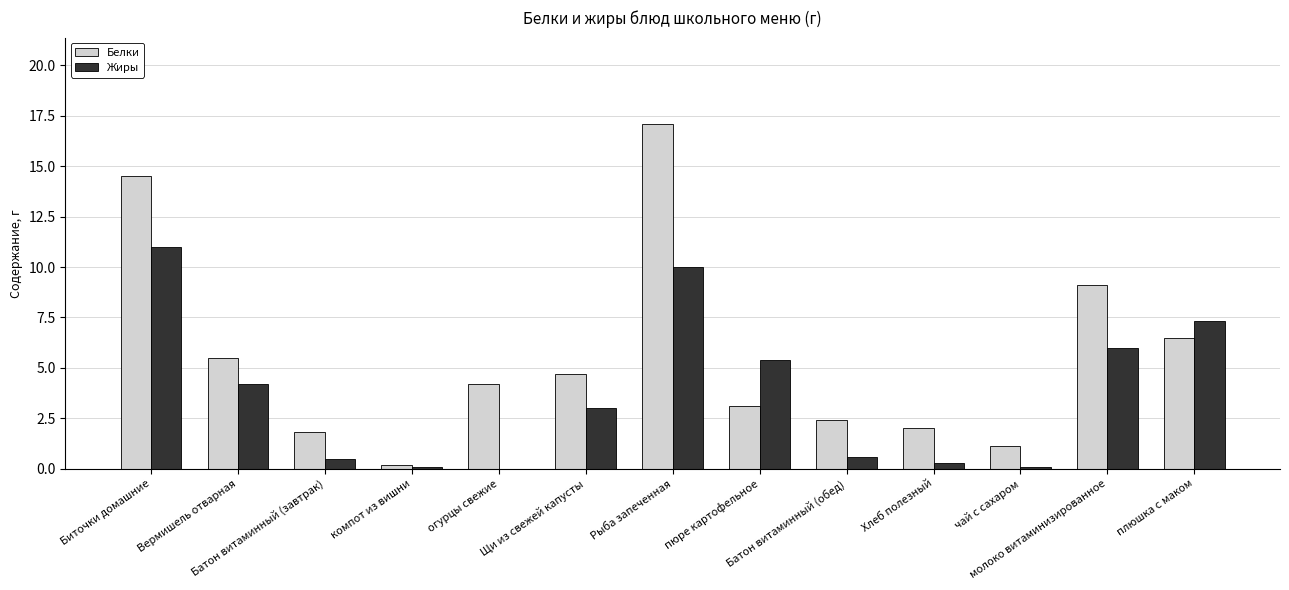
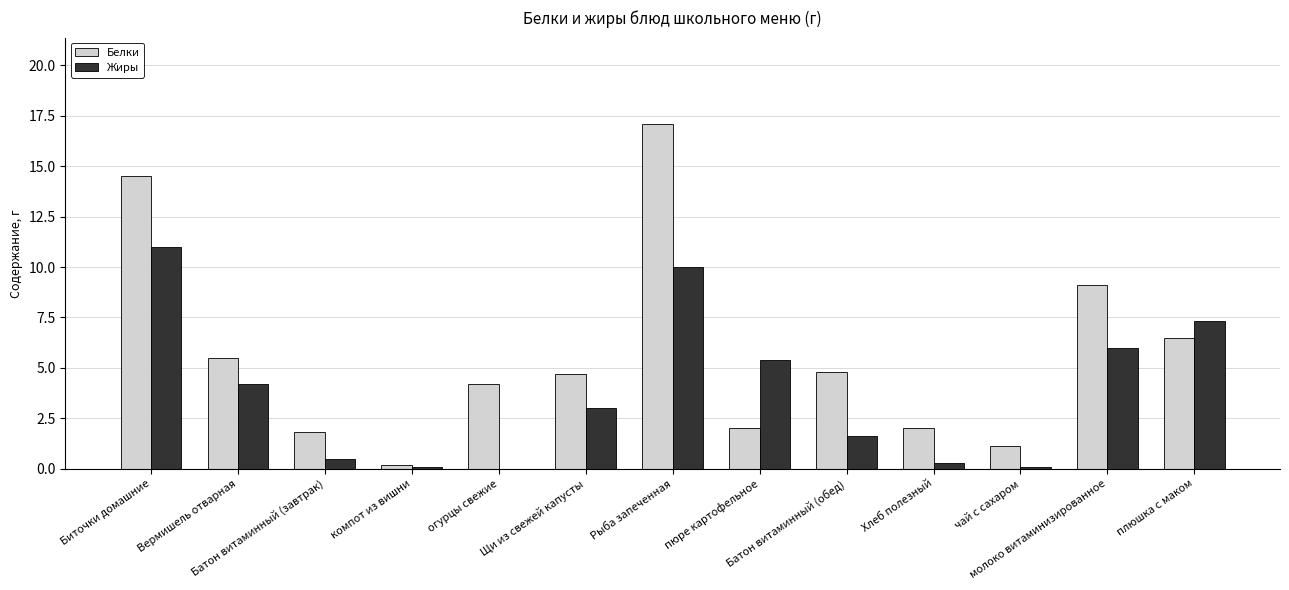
  {
    "Белки": {
      "Биточки домашние": 14.5,
      "Вермишель отварная": 5.5,
      "Батон витаминный (завтрак)": 1.8,
      "компот из вишни": 0.2,
      "огурцы свежие": 4.2,
      "Щи из свежей капусты": 4.7,
      "Рыба запеченная": 17.1,
-     "пюре картофельное": 3.1,
-     "Батон витаминный (обед)": 2.4,
+     "пюре картофельное": 2.0,
+     "Батон витаминный (обед)": 4.8,
      "Хлеб полезный": 2.0,
      "чай с сахаром": 1.1,
      "молоко витаминизированное": 9.1,
      "плюшка с маком": 6.5
    },
    "Жиры": {
      "Биточки домашние": 11.0,
      "Вермишель отварная": 4.2,
      "Батон витаминный (завтрак)": 0.5,
      "огурцы свежие": 0.0,
      "Щи из свежей капусты": 3.0,
      "Рыба запеченная": 10.0,
      "пюре картофельное": 5.4,
-     "Батон витаминный (обед)": 0.6,
+     "Батон витаминный (обед)": 1.6,
      "Хлеб полезный": 0.3,
      "молоко витаминизированное": 6.0,
      "плюшка с маком": 7.3
    }
  }
